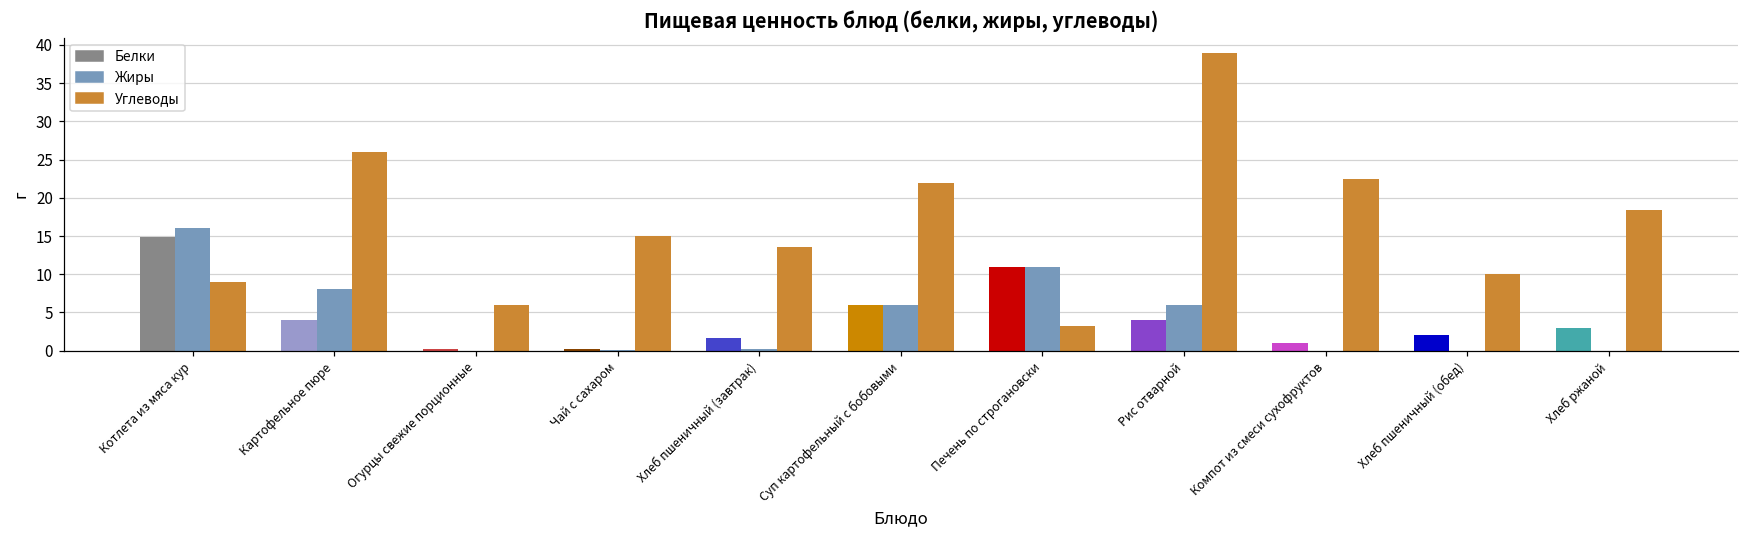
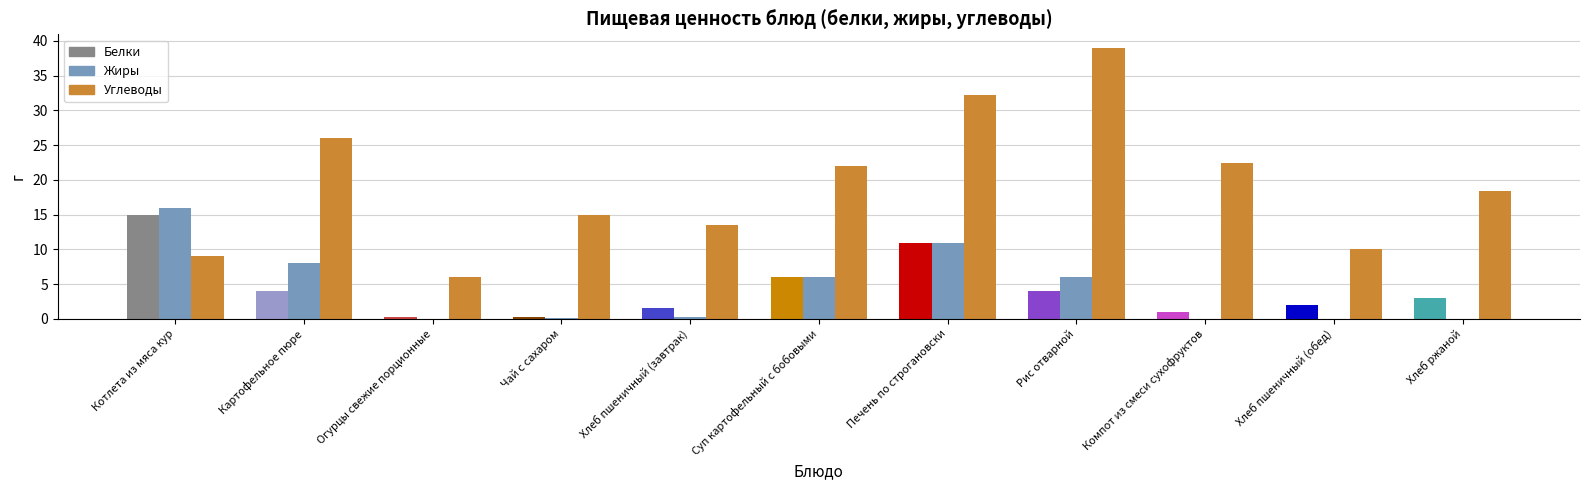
  {
    "Углеводы": {
      "Котлета из мяса кур": 9,
      "Картофельное пюре": 26,
      "Огурцы свежие порционные": 6,
      "Чай с сахаром": 15,
      "Хлеб пшеничный (завтрак)": 14,
      "Суп картофельный с бобовыми": 22,
-     "Печень по строгановски": 3,
+     "Печень по строгановски": 32,
      "Рис отварной": 39,
      "Компот из смеси сухофруктов": 22,
      "Хлеб пшеничный (обед)": 10,
      "Хлеб ржаной": 18
    }
  }
